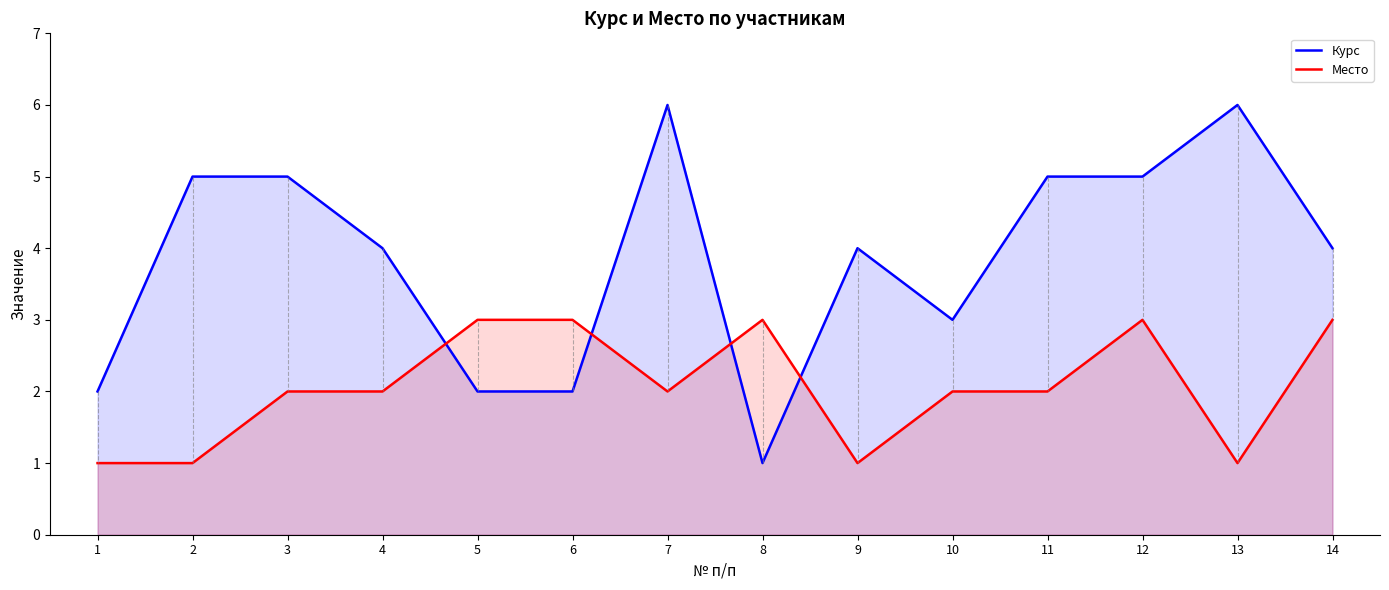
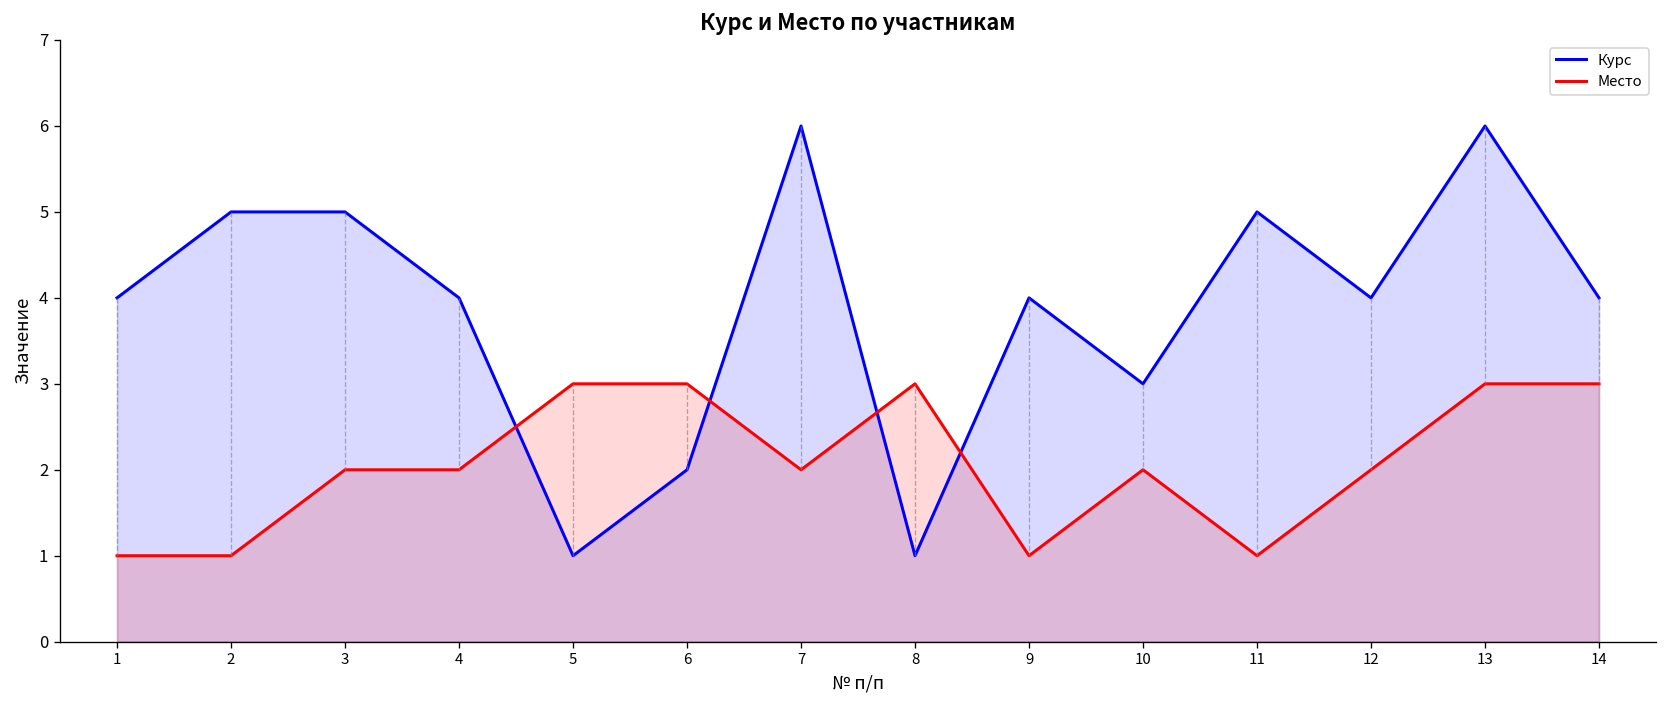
  {
    "Курс": {
-     "1": 2,
-     "5": 2,
-     "12": 5
+     "1": 4,
+     "5": 1,
+     "12": 4
    },
    "Место": {
-     "11": 2,
-     "12": 3,
-     "13": 1
+     "11": 1,
+     "12": 2,
+     "13": 3
    }
  }
